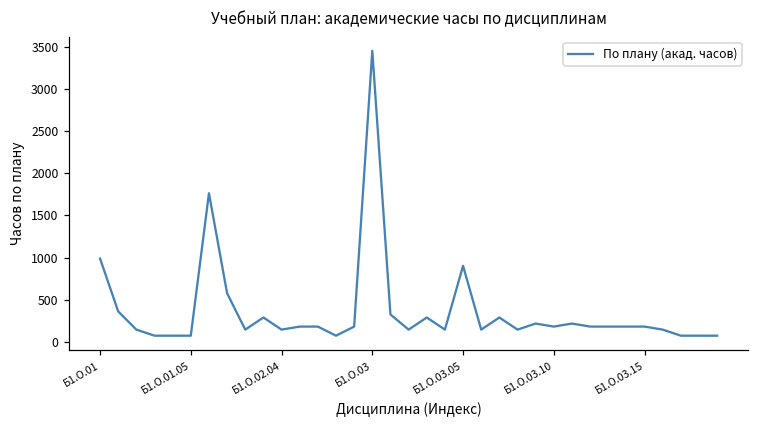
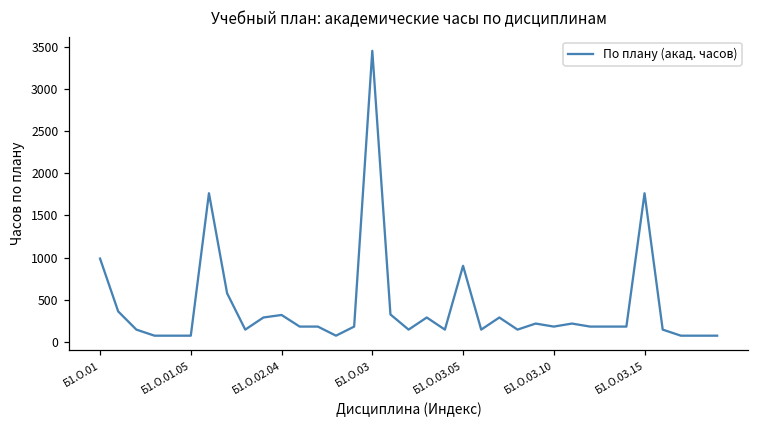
  {
    "Б1.О.01": 1000,
    "Б1.О.01.05": 100,
-   "Б1.О.02.04": 100,
+   "Б1.О.02.04": 300,
    "Б1.О.03": 3500,
    "Б1.О.03.05": 900,
    "Б1.О.03.10": 200,
-   "Б1.О.03.15": 200
+   "Б1.О.03.15": 1800
  }
